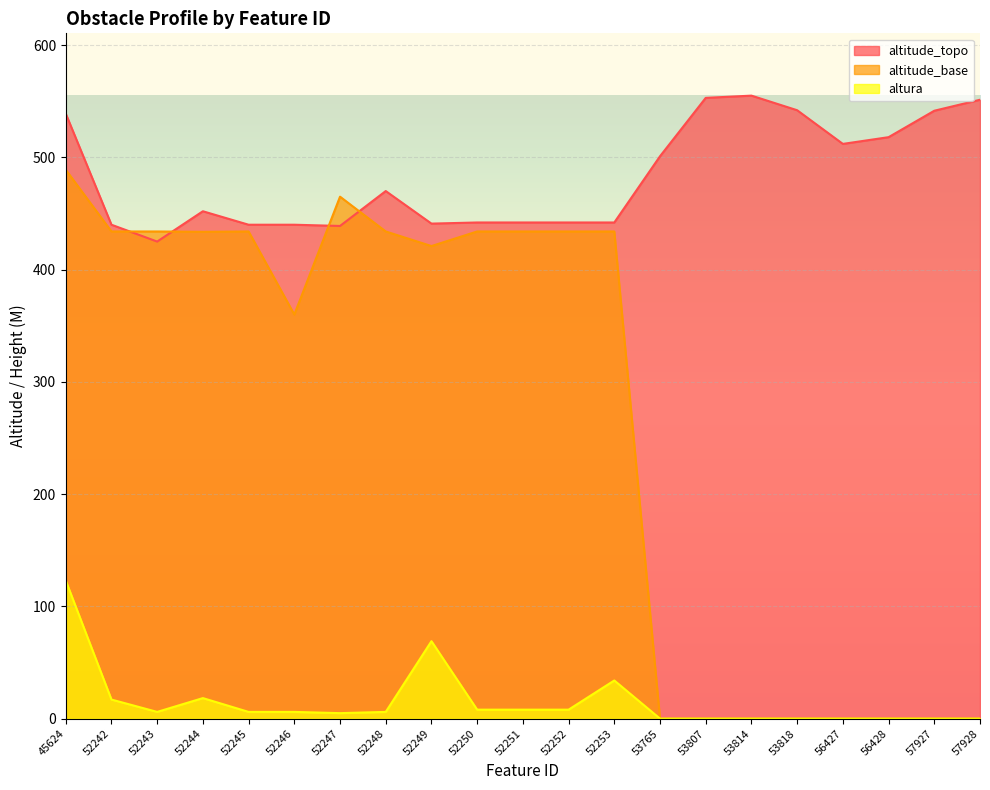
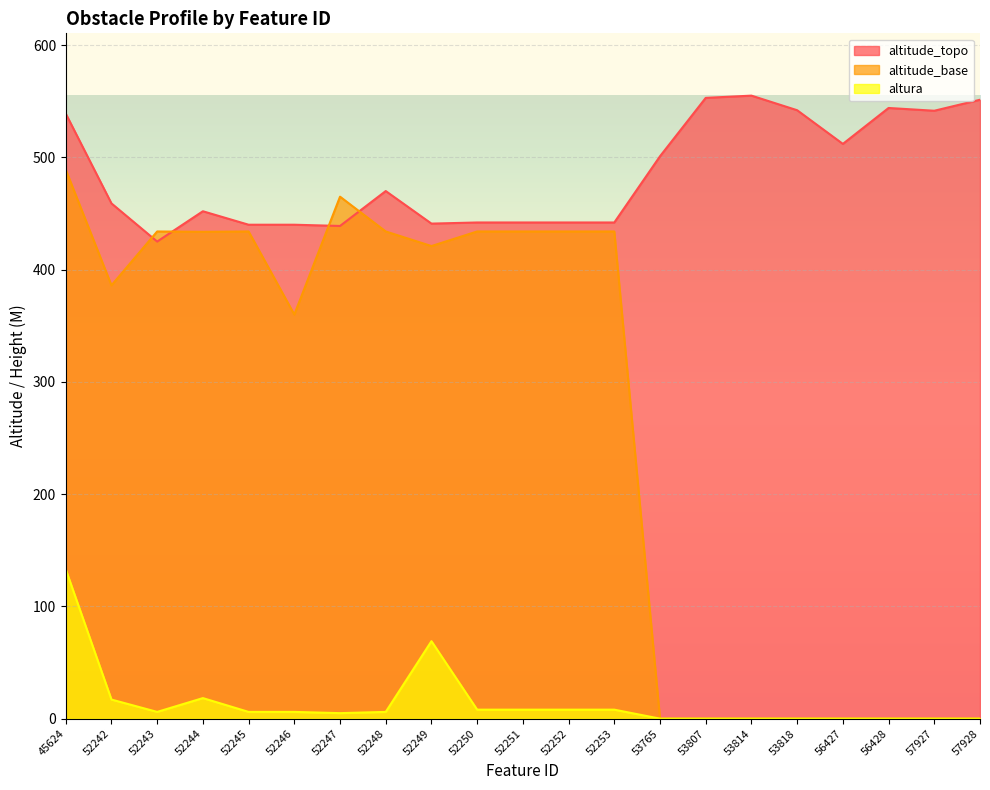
  {
    "altitude_topo": {
      "45624": 539,
-     "52242": 440,
+     "52242": 459,
      "52243": 425,
      "52244": 452,
      "52245": 440,
      "52246": 440,
      "52247": 439,
      "52248": 470,
      "52249": 441,
      "52250": 442,
      "52251": 442,
      "52252": 442,
      "52253": 442,
      "53765": 501,
      "53807": 553,
      "53814": 555,
      "53818": 542,
      "56427": 512,
-     "56428": 518,
+     "56428": 544,
      "57927": 542,
      "57928": 551
    },
    "altitude_base": {
      "45624": 489,
-     "52242": 434,
+     "52242": 386,
      "52243": 434,
      "52244": 434,
      "52245": 434,
      "52246": 360,
      "52247": 465,
      "52248": 434,
      "52249": 421,
      "52250": 434,
      "52251": 434,
      "52252": 434,
      "52253": 434
    },
    "altura": {
-     "45624": 123,
+     "45624": 133,
      "52242": 17,
      "52243": 6,
      "52244": 18,
      "52245": 6,
      "52246": 6,
      "52247": 5,
      "52248": 6,
      "52249": 69,
      "52250": 8,
      "52251": 8,
      "52252": 8,
-     "52253": 34
+     "52253": 8
    }
  }
